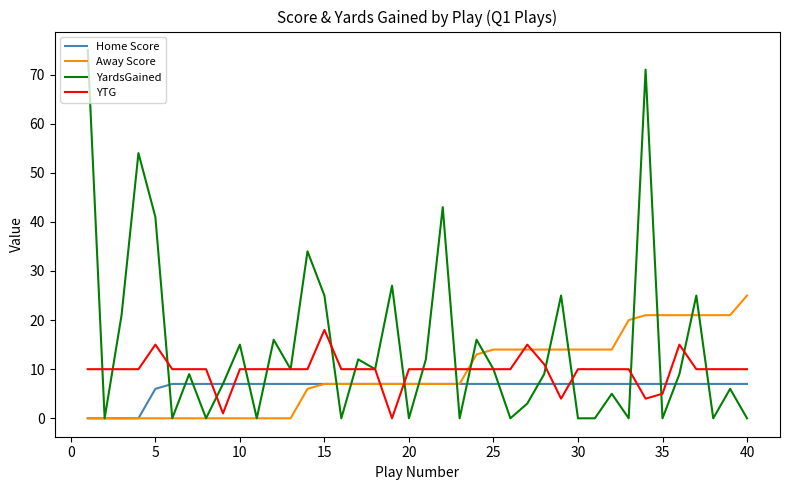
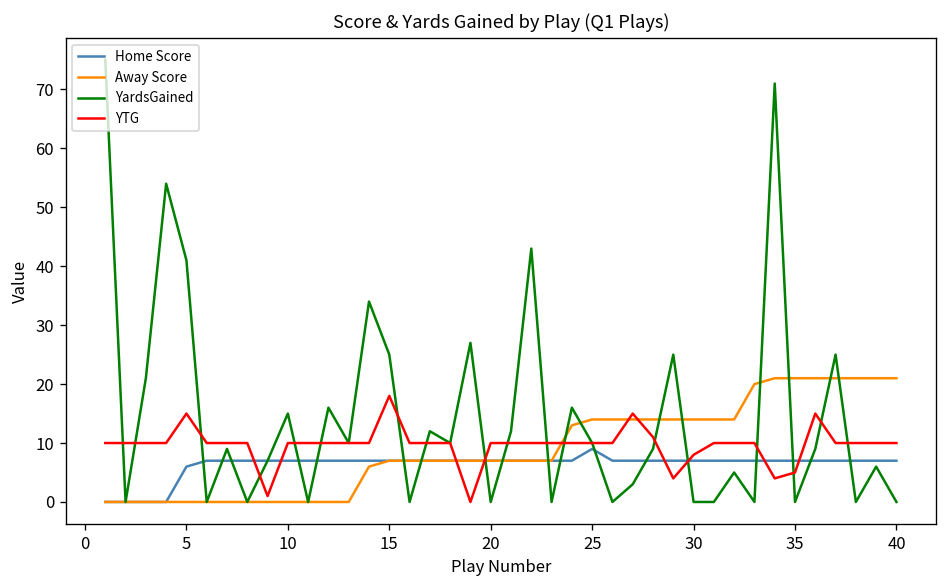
  {
    "Home Score": {
      "5": 6,
      "10": 7,
-     "25": 7,
+     "25": 9,
      "30": 7,
      "35": 7,
      "40": 7
    },
    "Away Score": {
      "5": 0,
      "10": 0,
      "25": 14,
      "30": 14,
      "35": 21,
-     "40": 25
+     "40": 21
    },
    "YardsGained": {
      "5": 41,
      "10": 15,
      "15": 25,
      "20": 0,
      "30": 0,
      "35": 0,
      "40": 0
    },
    "YTG": {
      "5": 15,
      "10": 10,
      "15": 18,
      "20": 10,
-     "30": 10,
+     "30": 8,
      "35": 5,
      "40": 10
    }
  }
